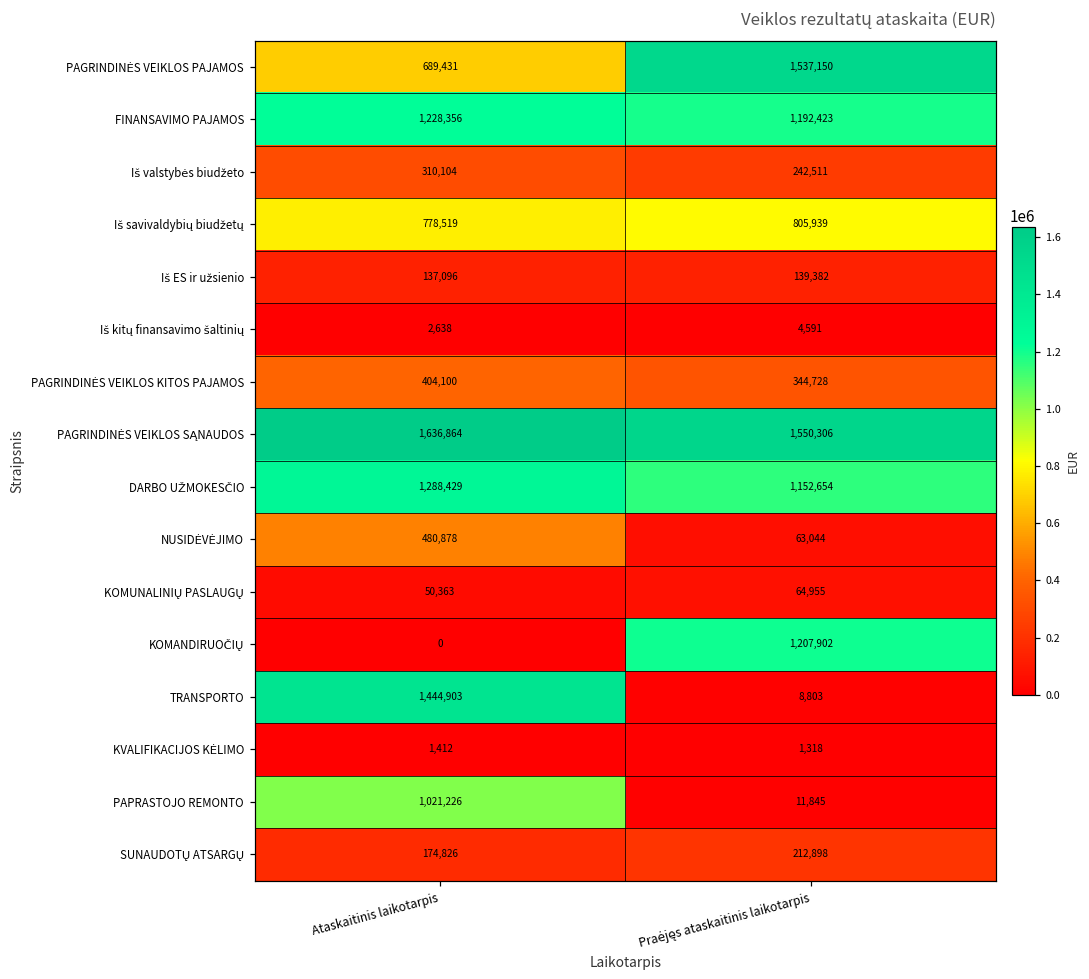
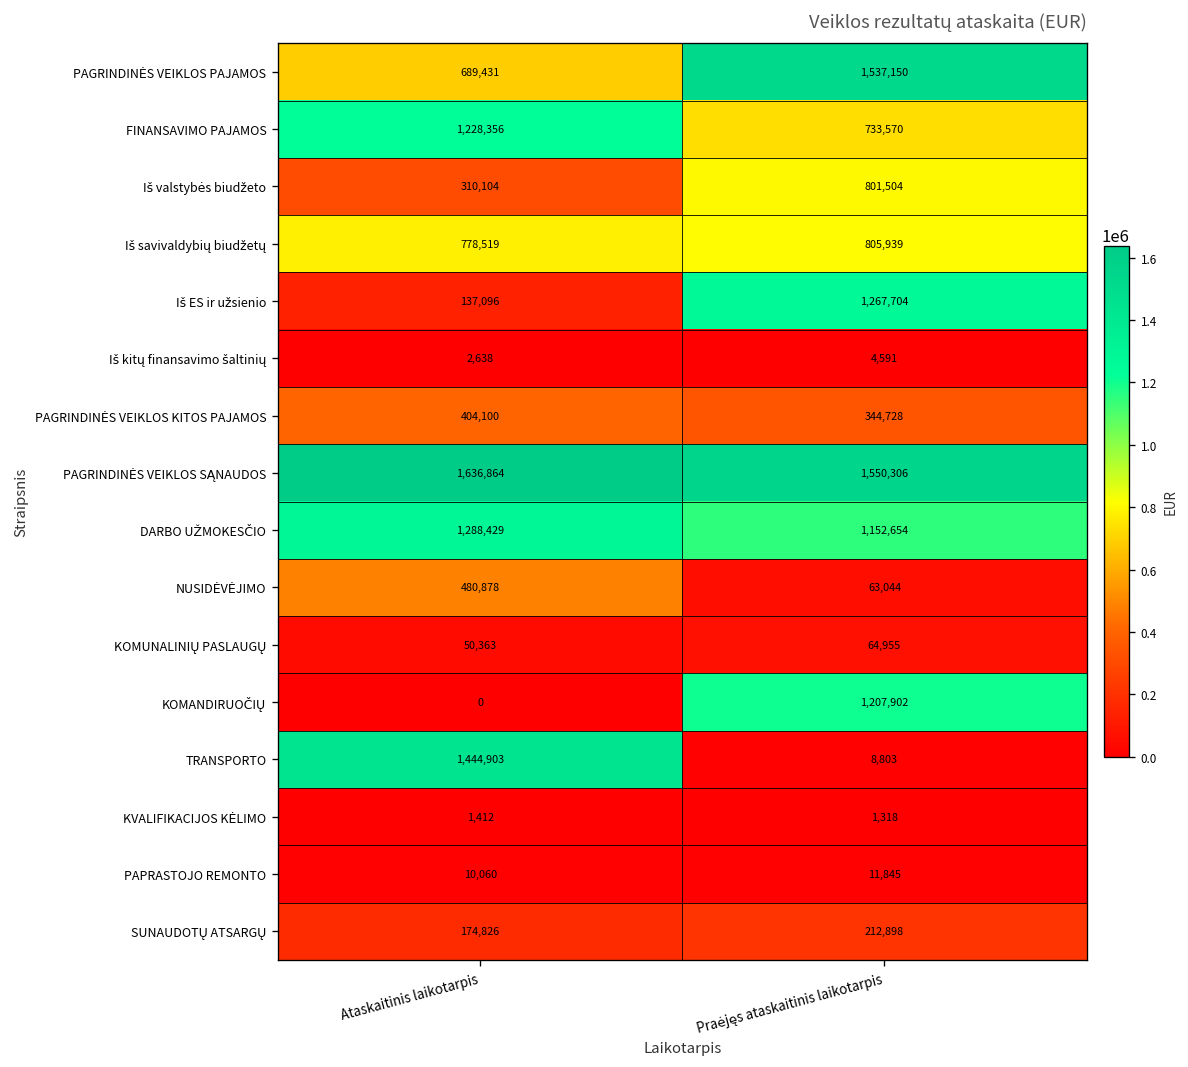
  {
    "PAGRINDINĖS VEIKLOS PAJAMOS": {
      "Ataskaitinis laikotarpis": "689,431",
      "Praėjęs ataskaitinis laikotarpis": "1,537,150"
    },
    "FINANSAVIMO PAJAMOS": {
      "Ataskaitinis laikotarpis": "1,228,356",
-     "Praėjęs ataskaitinis laikotarpis": "1,192,423"
+     "Praėjęs ataskaitinis laikotarpis": "733,570"
    },
    "Iš valstybės biudžeto": {
      "Ataskaitinis laikotarpis": "310,104",
-     "Praėjęs ataskaitinis laikotarpis": "242,511"
+     "Praėjęs ataskaitinis laikotarpis": "801,504"
    },
    "Iš savivaldybių biudžetų": {
      "Ataskaitinis laikotarpis": "778,519",
      "Praėjęs ataskaitinis laikotarpis": "805,939"
    },
    "Iš ES ir užsienio": {
      "Ataskaitinis laikotarpis": "137,096",
-     "Praėjęs ataskaitinis laikotarpis": "139,382"
+     "Praėjęs ataskaitinis laikotarpis": "1,267,704"
    },
    "Iš kitų finansavimo šaltinių": {
      "Ataskaitinis laikotarpis": "2,638",
      "Praėjęs ataskaitinis laikotarpis": "4,591"
    },
    "PAGRINDINĖS VEIKLOS KITOS PAJAMOS": {
      "Ataskaitinis laikotarpis": "404,100",
      "Praėjęs ataskaitinis laikotarpis": "344,728"
    },
    "PAGRINDINĖS VEIKLOS SĄNAUDOS": {
      "Ataskaitinis laikotarpis": "1,636,864",
      "Praėjęs ataskaitinis laikotarpis": "1,550,306"
    },
    "DARBO UŽMOKESČIO": {
      "Ataskaitinis laikotarpis": "1,288,429",
      "Praėjęs ataskaitinis laikotarpis": "1,152,654"
    },
    "NUSIDĖVĖJIMO": {
      "Ataskaitinis laikotarpis": "480,878",
      "Praėjęs ataskaitinis laikotarpis": "63,044"
    },
    "KOMUNALINIŲ PASLAUGŲ": {
      "Ataskaitinis laikotarpis": "50,363",
      "Praėjęs ataskaitinis laikotarpis": "64,955"
    },
    "KOMANDIRUOČIŲ": {
      "Ataskaitinis laikotarpis": "0",
      "Praėjęs ataskaitinis laikotarpis": "1,207,902"
    },
    "TRANSPORTO": {
      "Ataskaitinis laikotarpis": "1,444,903",
      "Praėjęs ataskaitinis laikotarpis": "8,803"
    },
    "KVALIFIKACIJOS KĖLIMO": {
      "Ataskaitinis laikotarpis": "1,412",
      "Praėjęs ataskaitinis laikotarpis": "1,318"
    },
    "PAPRASTOJO REMONTO": {
-     "Ataskaitinis laikotarpis": "1,021,226",
+     "Ataskaitinis laikotarpis": "10,060",
      "Praėjęs ataskaitinis laikotarpis": "11,845"
    },
    "SUNAUDOTŲ ATSARGŲ": {
      "Ataskaitinis laikotarpis": "174,826",
      "Praėjęs ataskaitinis laikotarpis": "212,898"
    }
  }
